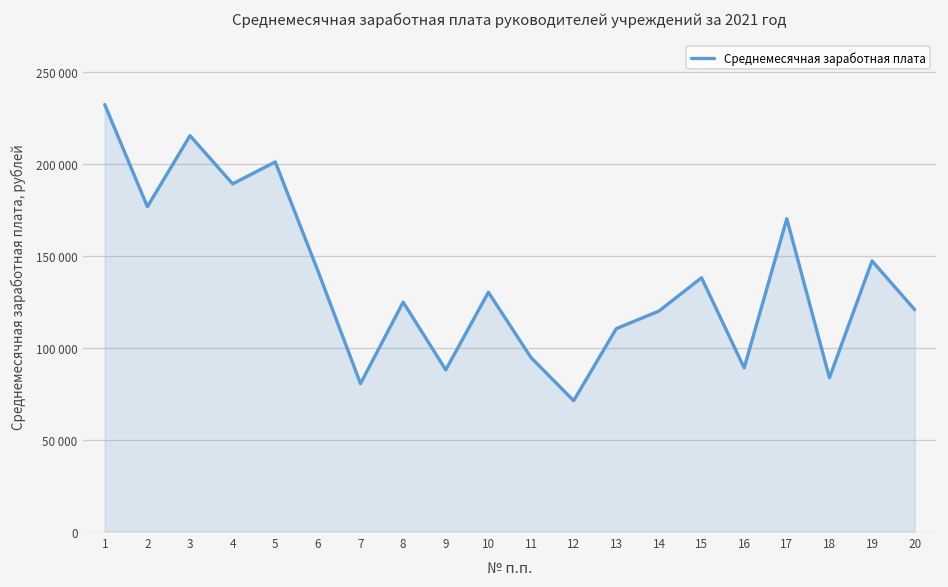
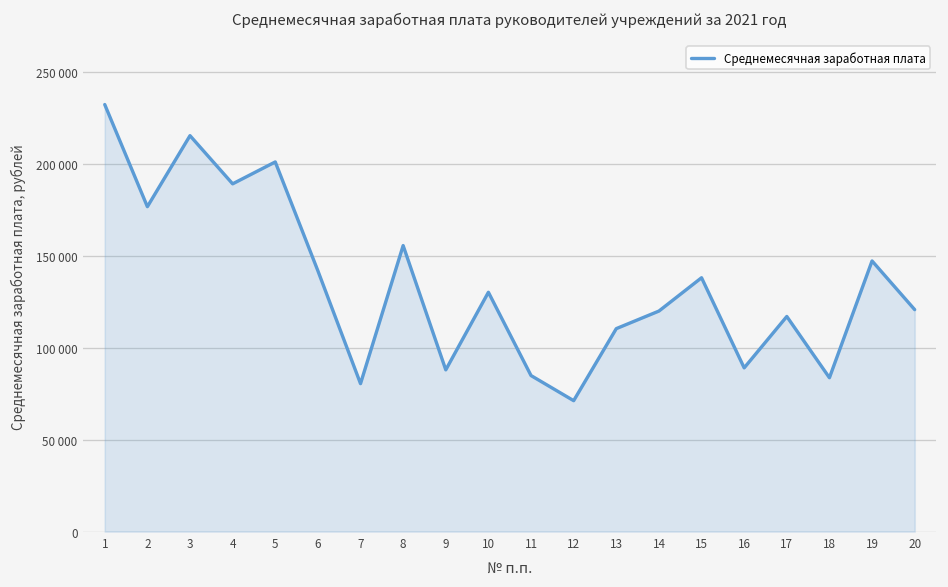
  {
    "1": 232000,
    "2": 177000,
    "3": 215000,
    "4": 189000,
    "5": 201000,
    "6": 142000,
    "7": 80000,
-   "8": 125000,
+   "8": 155000,
    "9": 88000,
    "10": 130000,
-   "11": 95000,
+   "11": 85000,
    "12": 71000,
    "13": 110000,
    "14": 120000,
    "15": 138000,
    "16": 89000,
-   "17": 170000,
+   "17": 117000,
    "18": 84000,
    "19": 147000,
    "20": 121000
  }
